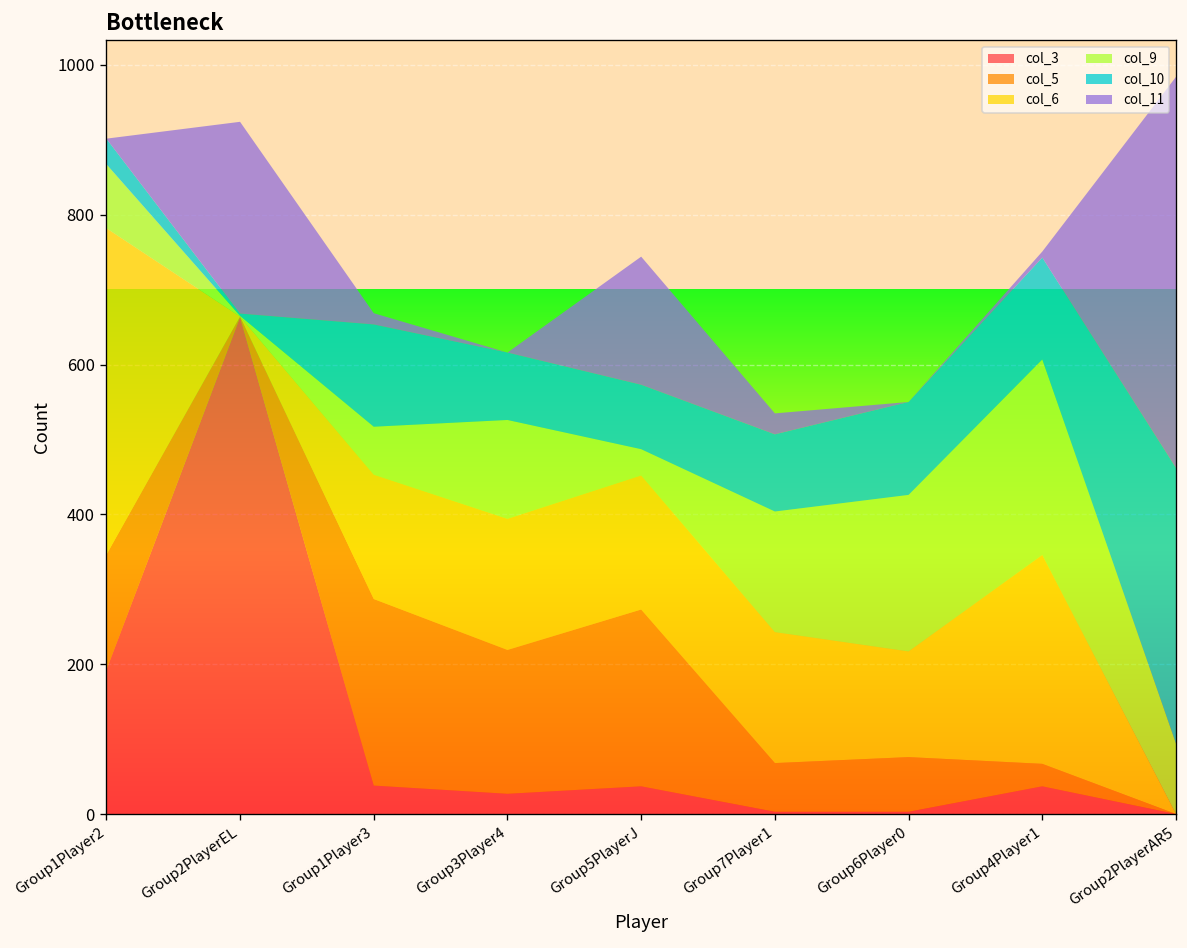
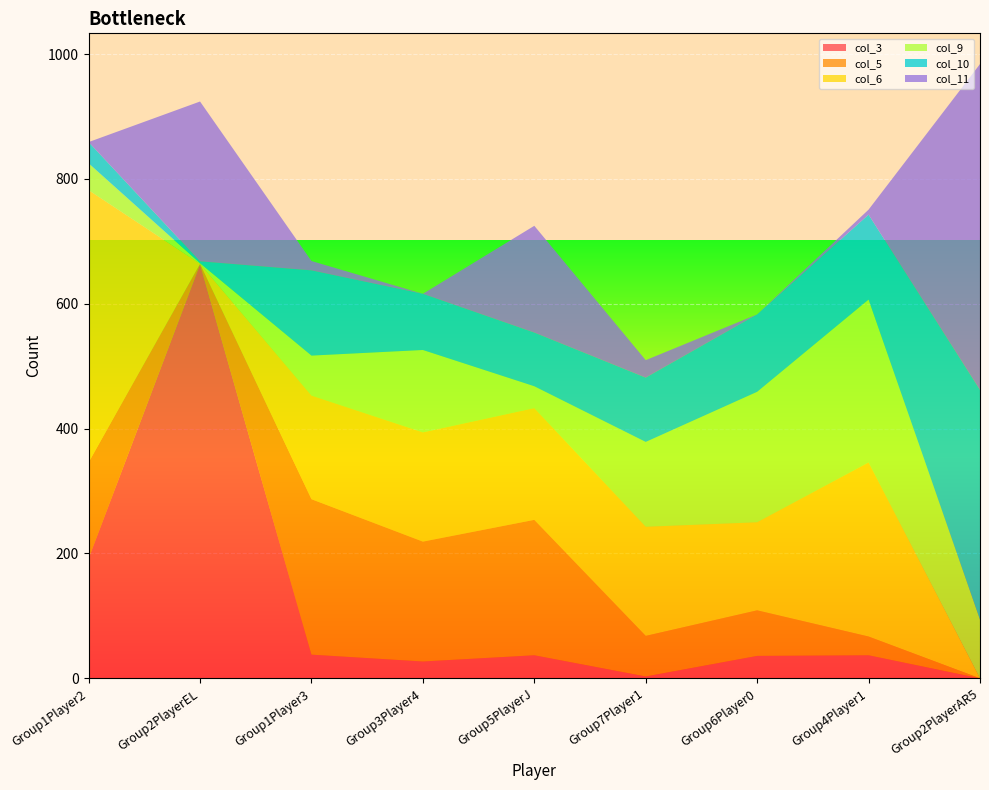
  {
    "col_3": {
      "Group1Player2": 190,
      "Group1Player3": 40,
      "Group3Player4": 30,
      "Group5PlayerJ": 40,
-     "Group6Player0": 0,
+     "Group6Player0": 40,
      "Group4Player1": 40
    },
    "col_5": {
      "Group1Player2": 150,
      "Group1Player3": 250,
      "Group3Player4": 190,
-     "Group5PlayerJ": 240,
+     "Group5PlayerJ": 220,
      "Group7Player1": 70,
      "Group6Player0": 70,
      "Group4Player1": 30
    },
    "col_6": {
      "Group1Player2": 440,
      "Group1Player3": 170,
      "Group3Player4": 180,
      "Group5PlayerJ": 180,
      "Group7Player1": 170,
      "Group6Player0": 140,
      "Group4Player1": 280
    },
    "col_9": {
-     "Group1Player2": 90,
+     "Group1Player2": 40,
      "Group1Player3": 60,
      "Group3Player4": 130,
      "Group5PlayerJ": 40,
-     "Group7Player1": 160,
+     "Group7Player1": 140,
      "Group6Player0": 210,
      "Group4Player1": 260,
      "Group2PlayerAR5": 90
    },
    "col_10": {
      "Group1Player3": 140,
      "Group5PlayerJ": 90,
      "Group7Player1": 100,
      "Group4Player1": 140,
      "Group2PlayerAR5": 370
    },
    "col_11": {
      "Group2PlayerEL": 260,
      "Group1Player3": 20,
      "Group5PlayerJ": 170,
      "Group7Player1": 30,
      "Group4Player1": 10,
      "Group2PlayerAR5": 520
    }
  }
